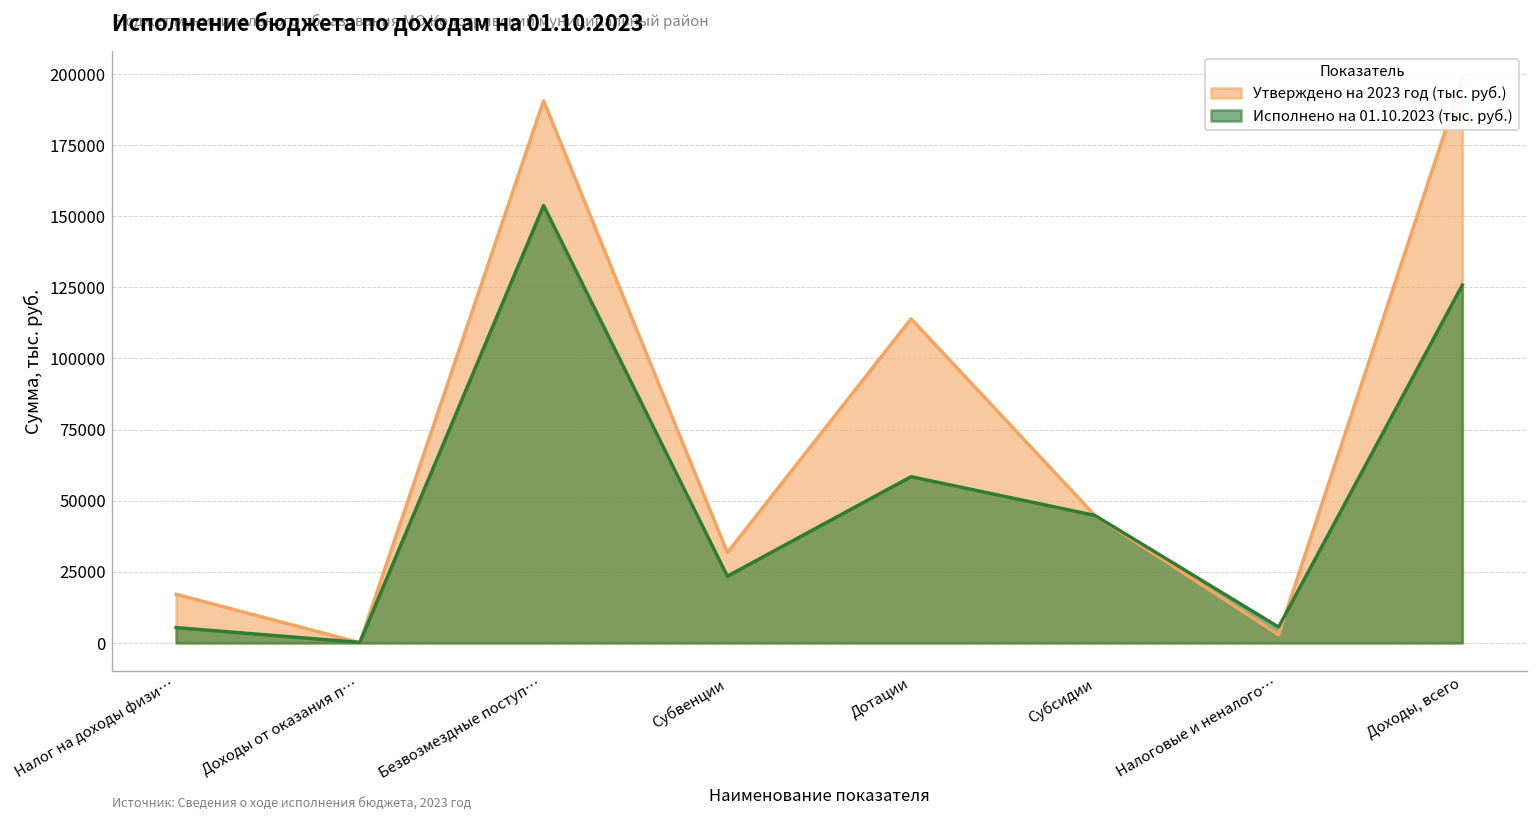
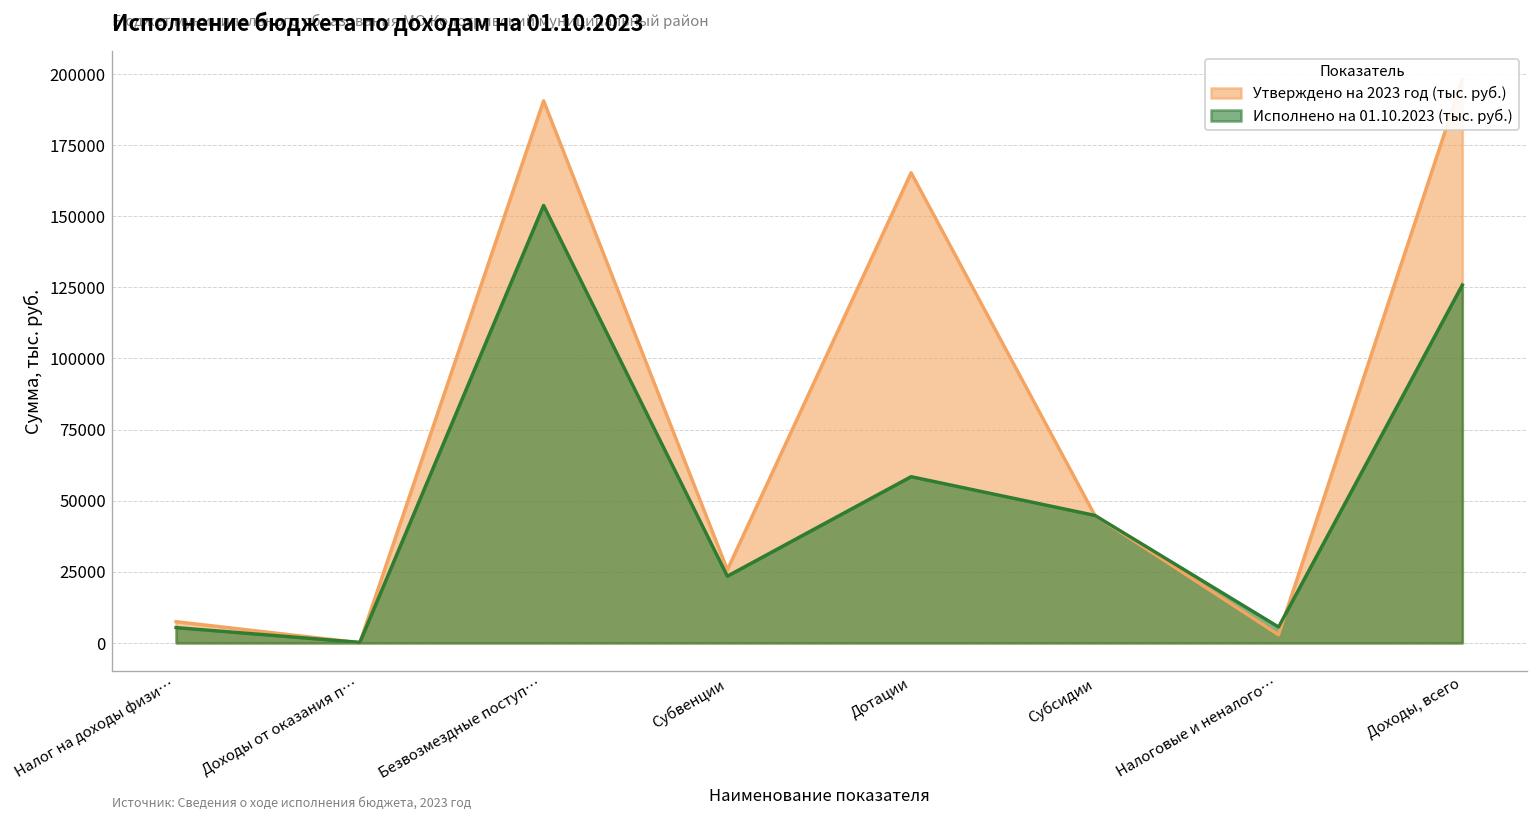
  {
    "Утверждено на 2023 год (тыс. руб.)": {
-     "Налог на доходы физи…": 17000,
+     "Налог на доходы физи…": 7000,
      "Безвозмездные поступ…": 191000,
-     "Субвенции": 32000,
-     "Дотации": 114000,
+     "Субвенции": 26000,
+     "Дотации": 165000,
      "Налоговые и неналого…": 3000
    },
    "Исполнено на 01.10.2023 (тыс. руб.)": {
      "Налог на доходы физи…": 5000,
      "Безвозмездные поступ…": 154000,
      "Субвенции": 23000,
      "Дотации": 58000,
      "Налоговые и неналого…": 6000,
      "Доходы, всего": 126000
    }
  }
